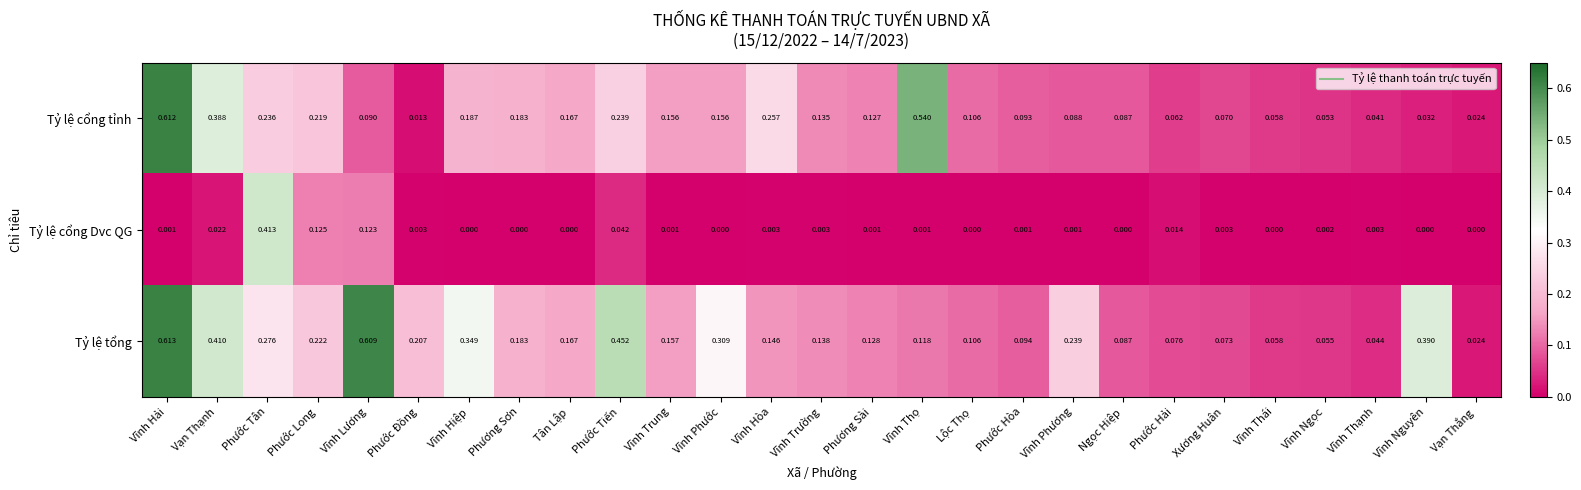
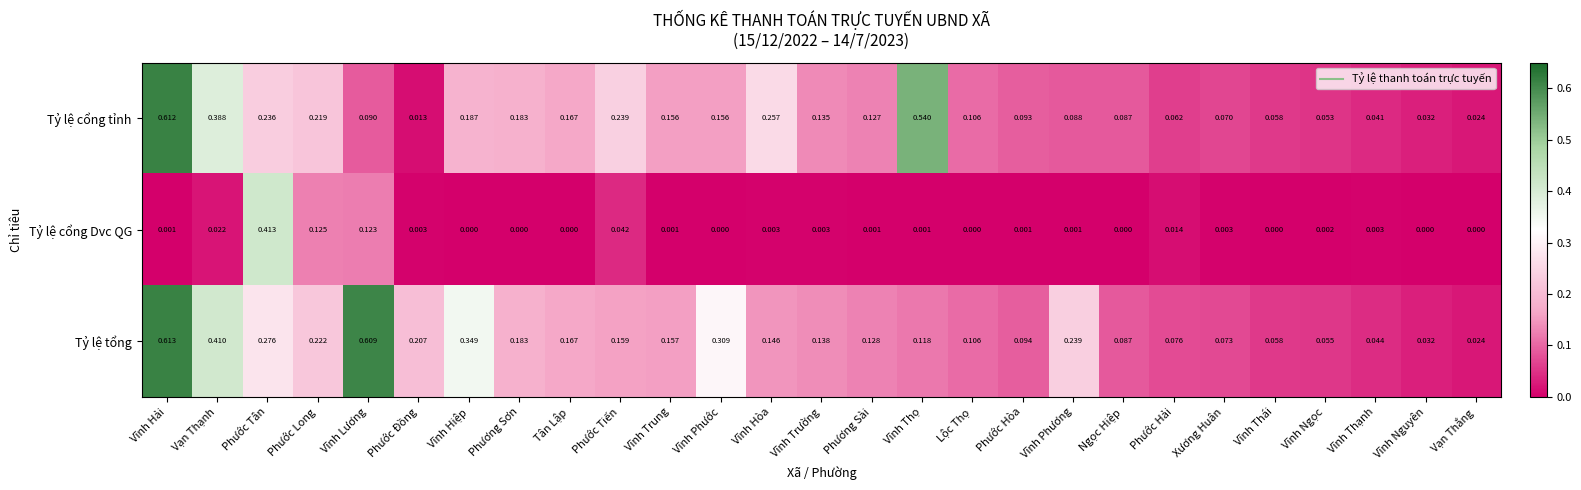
  {
    "Tỷ lệ cổng tỉnh": {
      "Vĩnh Hải": 0.612,
      "Vạn Thạnh": 0.388,
      "Phước Tân": 0.236,
      "Phước Long": 0.219,
      "Vĩnh Lương": 0.090,
      "Phước Đồng": 0.013,
      "Vĩnh Hiệp": 0.187,
      "Phương Sơn": 0.183,
      "Tân Lập": 0.167,
      "Phước Tiến": 0.239,
      "Vĩnh Trung": 0.156,
      "Vĩnh Phước": 0.156,
      "Vĩnh Hòa": 0.257,
      "Vĩnh Trường": 0.135,
      "Phương Sài": 0.127,
      "Vĩnh Thọ": 0.540,
      "Lộc Thọ": 0.106,
      "Phước Hòa": 0.093,
      "Vĩnh Phương": 0.088,
      "Ngọc Hiệp": 0.087,
      "Phước Hải": 0.062,
      "Xương Huân": 0.070,
      "Vĩnh Thái": 0.058,
      "Vĩnh Ngọc": 0.053,
      "Vĩnh Thạnh": 0.041,
      "Vĩnh Nguyên": 0.032,
      "Vạn Thắng": 0.024
    },
    "Tỷ lệ cổng Dvc QG": {
      "Vĩnh Hải": 0.001,
      "Vạn Thạnh": 0.022,
      "Phước Tân": 0.413,
      "Phước Long": 0.125,
      "Vĩnh Lương": 0.123,
      "Phước Đồng": 0.003,
      "Vĩnh Hiệp": 0.000,
      "Phương Sơn": 0.000,
      "Tân Lập": 0.000,
      "Phước Tiến": 0.042,
      "Vĩnh Trung": 0.001,
      "Vĩnh Phước": 0.000,
      "Vĩnh Hòa": 0.003,
      "Vĩnh Trường": 0.003,
      "Phương Sài": 0.001,
      "Vĩnh Thọ": 0.001,
      "Lộc Thọ": 0.000,
      "Phước Hòa": 0.001,
      "Vĩnh Phương": 0.001,
      "Ngọc Hiệp": 0.000,
      "Phước Hải": 0.014,
      "Xương Huân": 0.003,
      "Vĩnh Thái": 0.000,
      "Vĩnh Ngọc": 0.002,
      "Vĩnh Thạnh": 0.003,
      "Vĩnh Nguyên": 0.000,
      "Vạn Thắng": 0.000
    },
    "Tỷ lệ tổng": {
      "Vĩnh Hải": 0.613,
      "Vạn Thạnh": 0.410,
      "Phước Tân": 0.276,
      "Phước Long": 0.222,
      "Vĩnh Lương": 0.609,
      "Phước Đồng": 0.207,
      "Vĩnh Hiệp": 0.349,
      "Phương Sơn": 0.183,
      "Tân Lập": 0.167,
-     "Phước Tiến": 0.452,
+     "Phước Tiến": 0.159,
      "Vĩnh Trung": 0.157,
      "Vĩnh Phước": 0.309,
      "Vĩnh Hòa": 0.146,
      "Vĩnh Trường": 0.138,
      "Phương Sài": 0.128,
      "Vĩnh Thọ": 0.118,
      "Lộc Thọ": 0.106,
      "Phước Hòa": 0.094,
      "Vĩnh Phương": 0.239,
      "Ngọc Hiệp": 0.087,
      "Phước Hải": 0.076,
      "Xương Huân": 0.073,
      "Vĩnh Thái": 0.058,
      "Vĩnh Ngọc": 0.055,
      "Vĩnh Thạnh": 0.044,
-     "Vĩnh Nguyên": 0.390,
+     "Vĩnh Nguyên": 0.032,
      "Vạn Thắng": 0.024
    }
  }
